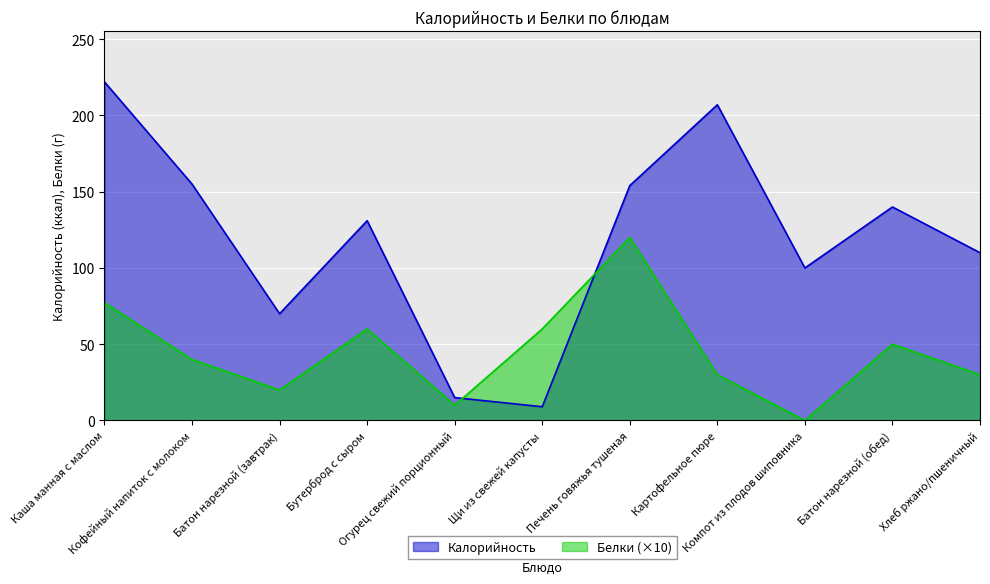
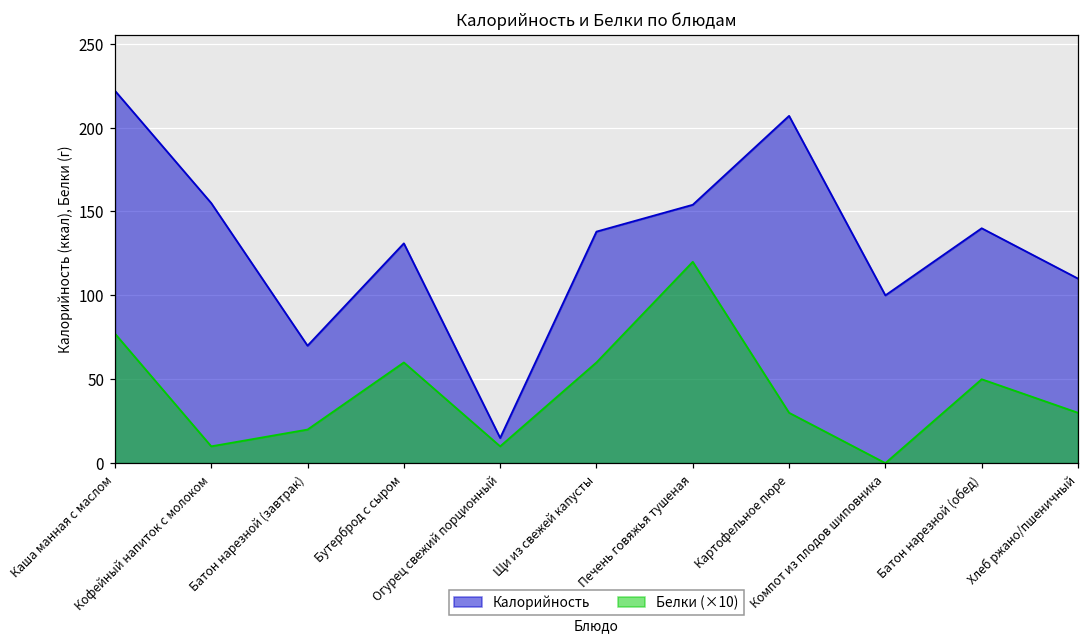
  {
    "Калорийность": {
      "Каша манная с маслом": 222,
      "Кофейный напиток с молоком": 155,
      "Батон нарезной (завтрак)": 70,
      "Бутерброд с сыром": 131,
      "Огурец свежий порционный": 15,
-     "Щи из свежей капусты": 9,
+     "Щи из свежей капусты": 138,
      "Печень говяжья тушеная": 154,
      "Картофельное пюре": 207,
      "Компот из плодов шиповника": 100,
      "Батон нарезной (обед)": 140,
      "Хлеб ржано/пшеничный": 110
    },
    "Белки (×10)": {
      "Каша манная с маслом": 77,
-     "Кофейный напиток с молоком": 40,
+     "Кофейный напиток с молоком": 10,
      "Батон нарезной (завтрак)": 20,
      "Бутерброд с сыром": 60,
      "Огурец свежий порционный": 10,
      "Щи из свежей капусты": 60,
      "Печень говяжья тушеная": 120,
      "Картофельное пюре": 30,
      "Компот из плодов шиповника": 0,
      "Батон нарезной (обед)": 50,
      "Хлеб ржано/пшеничный": 30
    }
  }
